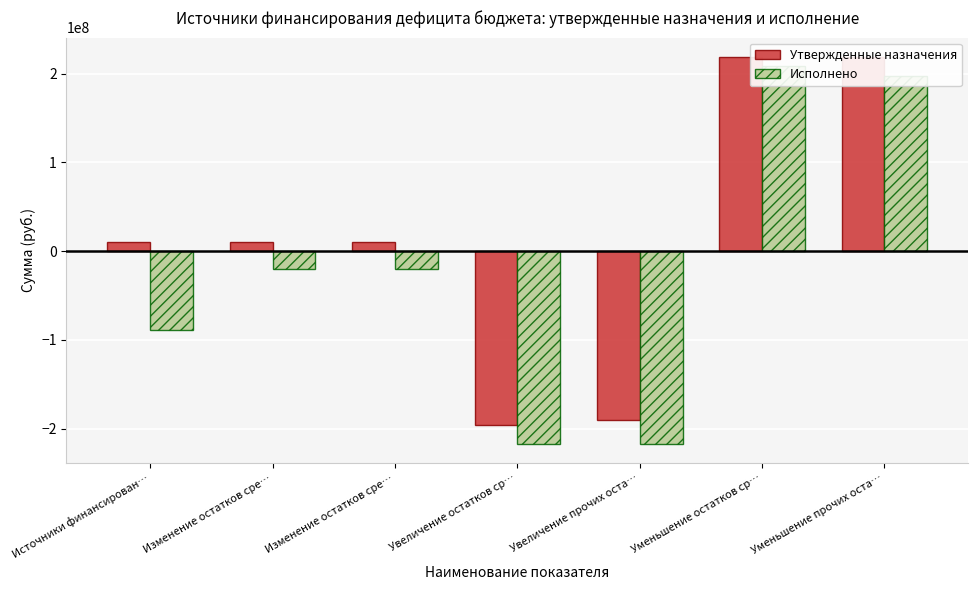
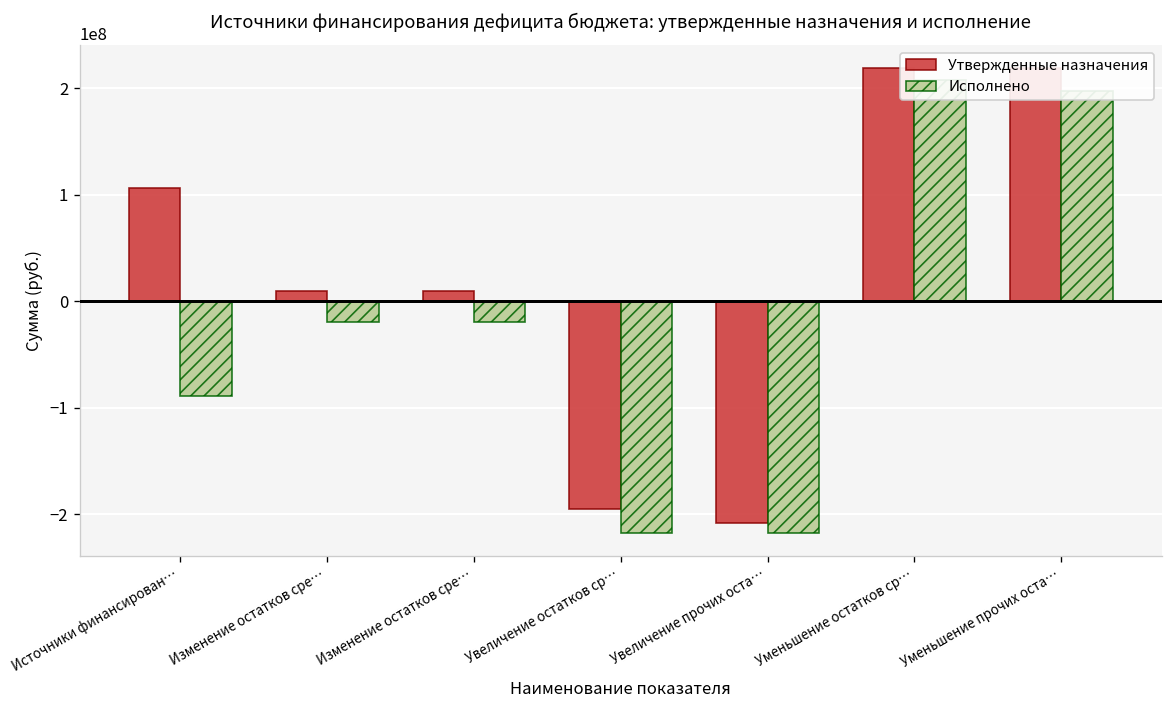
  {
    "Утвержденные назначения": {
-     "Источники финансирован…": 10000000,
+     "Источники финансирован…": 110000000,
      "Увеличение остатков ср…": -200000000,
-     "Увеличение прочих оста…": -190000000,
+     "Увеличение прочих оста…": -210000000,
      "Уменьшение остатков ср…": 220000000
    },
    "Исполнено": {
      "Источники финансирован…": -90000000,
      "Увеличение остатков ср…": -220000000,
      "Увеличение прочих оста…": -220000000
    }
  }
